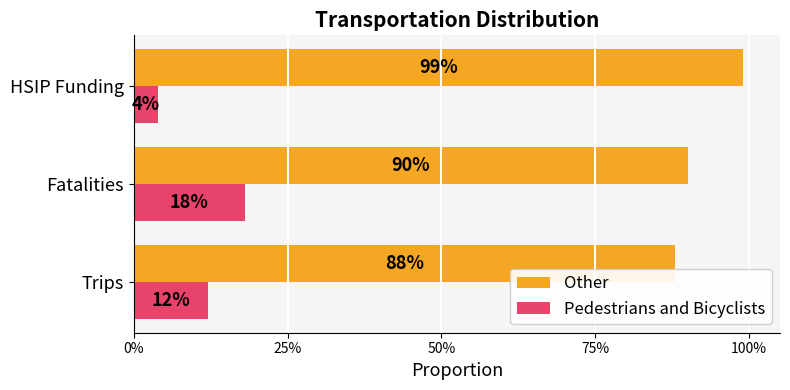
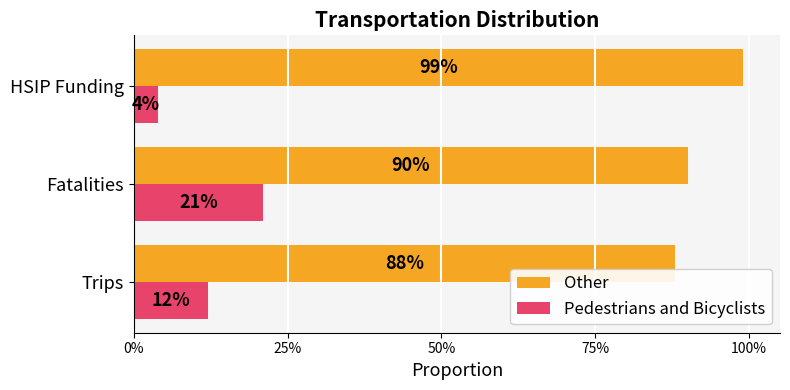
  {
    "Other": {
      "HSIP Funding": "99%",
      "Fatalities": "90%",
      "Trips": "88%"
    },
    "Pedestrians and Bicyclists": {
      "HSIP Funding": "4%",
-     "Fatalities": "18%",
+     "Fatalities": "21%",
      "Trips": "12%"
    }
  }
